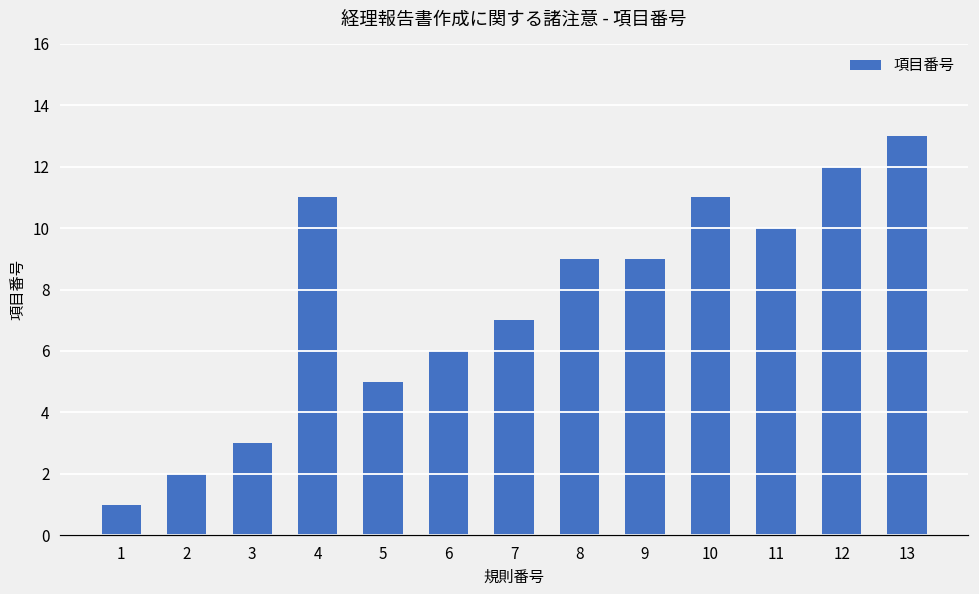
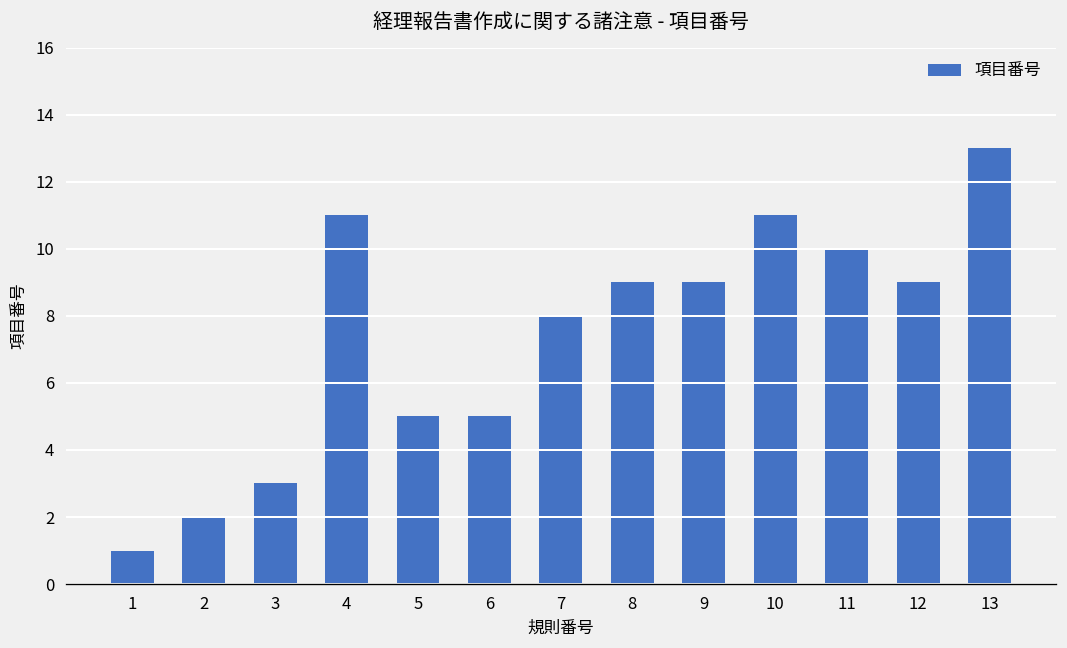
  {
    "1": 1,
    "2": 2,
    "3": 3,
    "4": 11,
    "5": 5,
-   "6": 6,
-   "7": 7,
+   "6": 5,
+   "7": 8,
    "8": 9,
    "9": 9,
    "10": 11,
    "11": 10,
-   "12": 12,
+   "12": 9,
    "13": 13
  }
